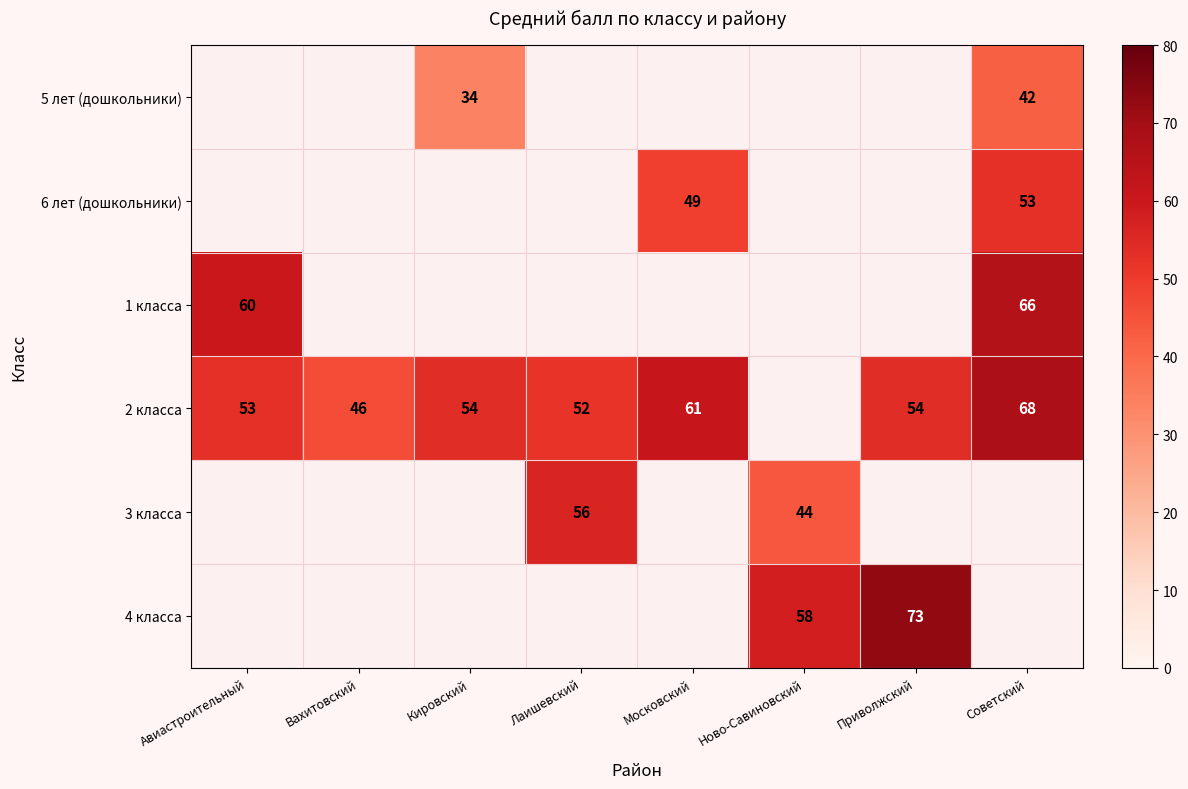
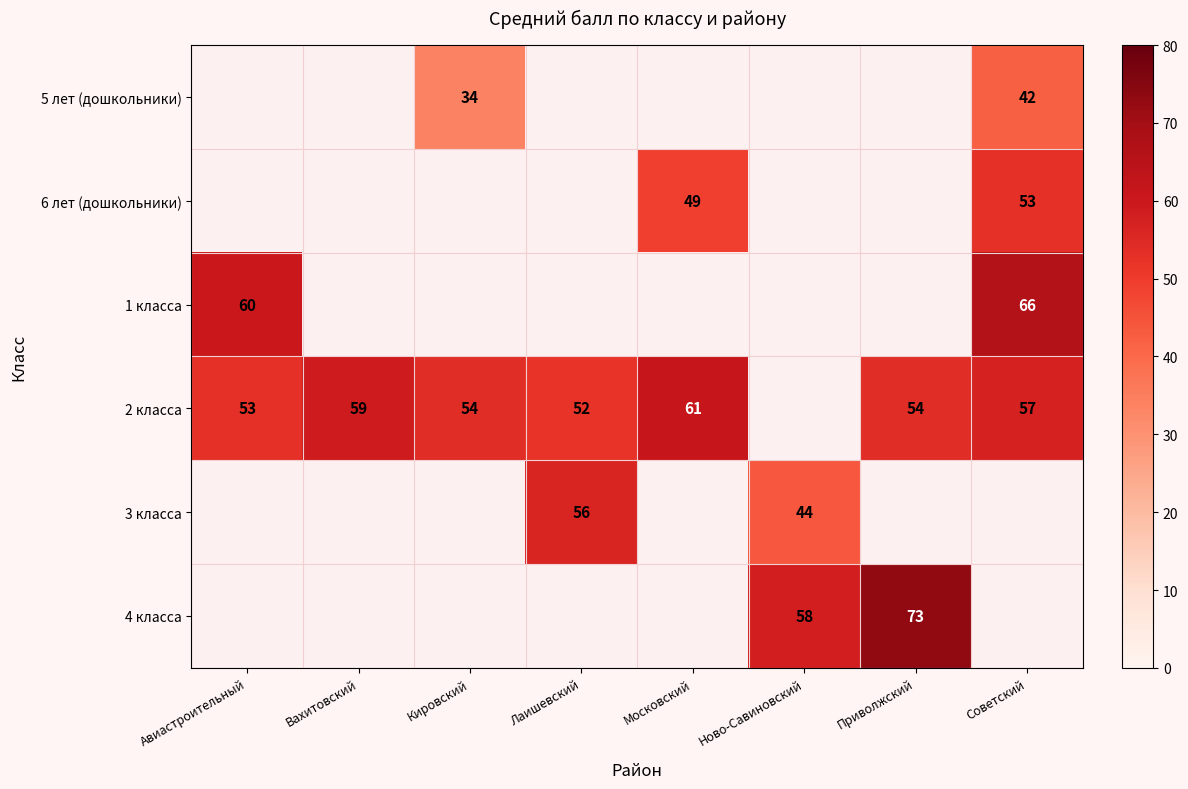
  {
    "5 лет (дошкольники)": {
      "Кировский": 34,
      "Советский": 42
    },
    "6 лет (дошкольники)": {
      "Московский": 49,
      "Советский": 53
    },
    "1 класса": {
      "Авиастроительный": 60,
      "Советский": 66
    },
    "2 класса": {
      "Авиастроительный": 53,
-     "Вахитовский": 46,
+     "Вахитовский": 59,
      "Кировский": 54,
      "Лаишевский": 52,
      "Московский": 61,
      "Приволжский": 54,
-     "Советский": 68
+     "Советский": 57
    },
    "3 класса": {
      "Лаишевский": 56,
      "Ново-Савиновский": 44
    },
    "4 класса": {
      "Ново-Савиновский": 58,
      "Приволжский": 73
    }
  }
